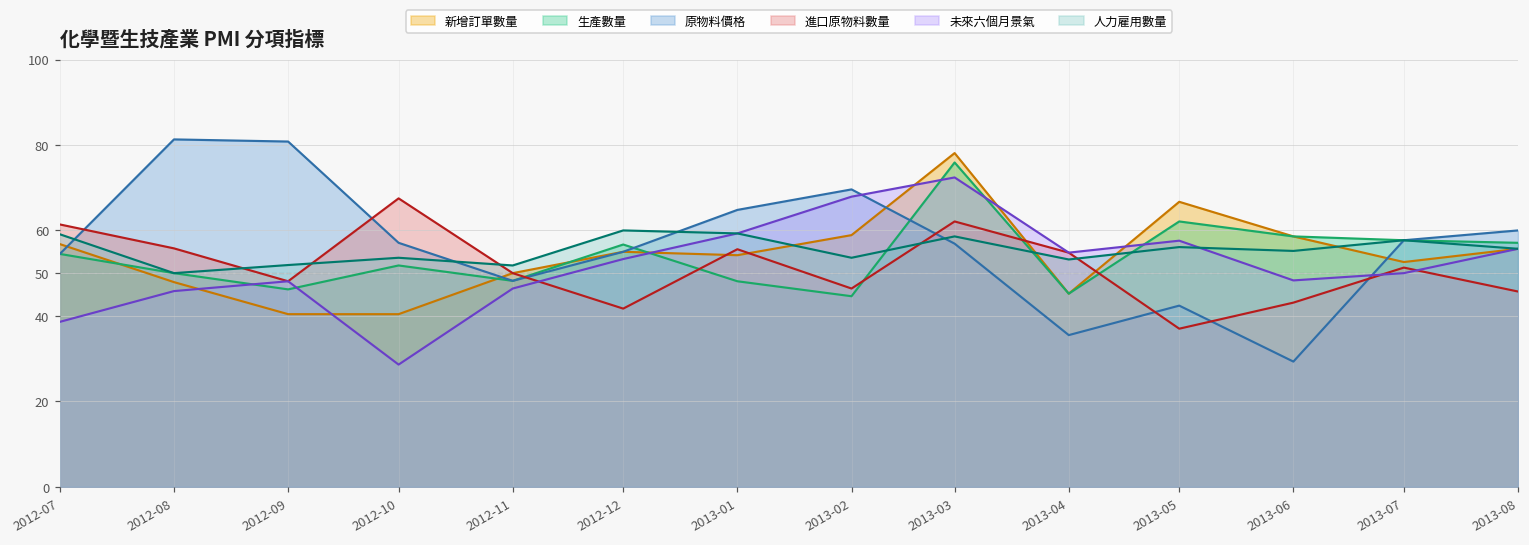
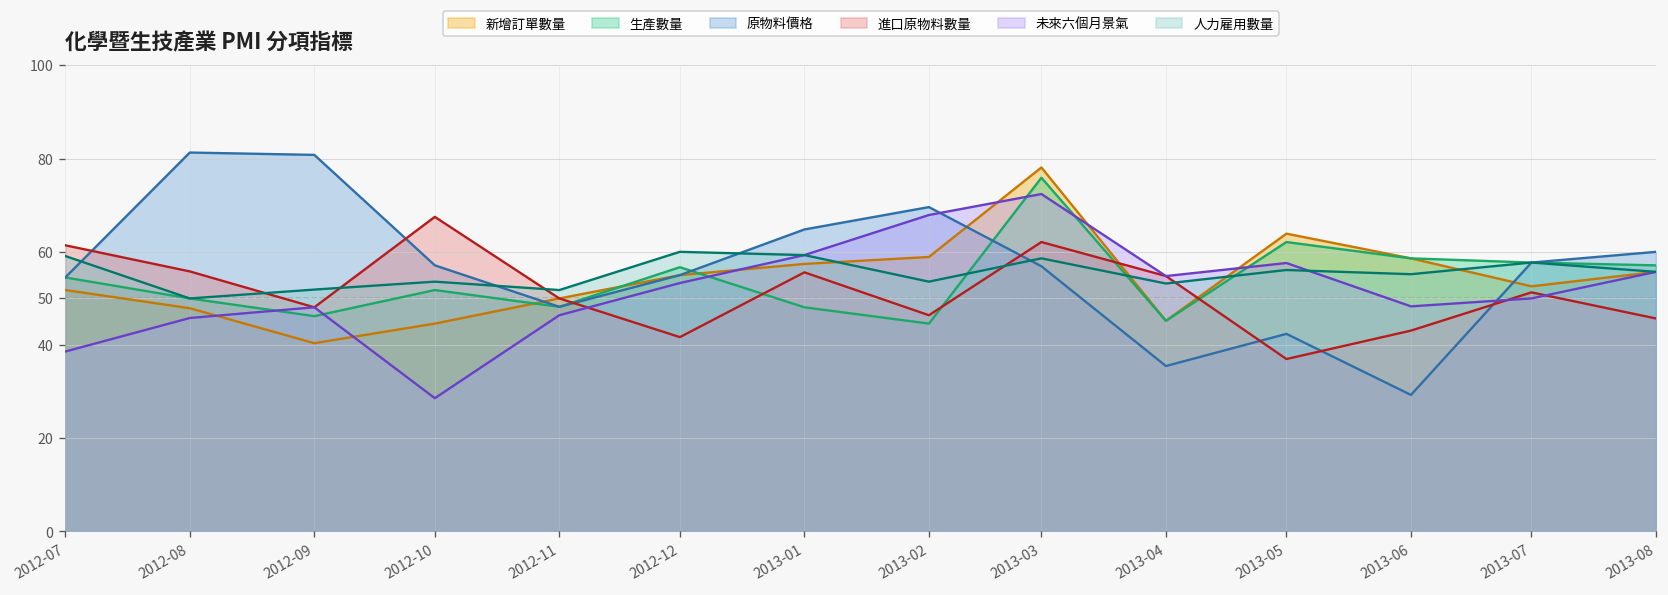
  {
    "新增訂單數量": {
-     "2012-07": 57,
+     "2012-07": 52,
      "2012-08": 48,
      "2012-09": 40,
-     "2012-10": 40,
-     "2013-01": 54,
+     "2012-10": 45,
+     "2013-01": 57,
      "2013-02": 59,
      "2013-03": 78,
-     "2013-05": 67,
+     "2013-05": 64,
      "2013-07": 53
    },
    "進口原物料數量": {
      "2012-07": 61,
      "2012-08": 56,
      "2012-10": 68,
      "2012-12": 42,
      "2013-01": 56,
      "2013-02": 46,
      "2013-03": 62,
      "2013-05": 37,
      "2013-06": 43,
      "2013-07": 51,
      "2013-08": 46
    }
  }
